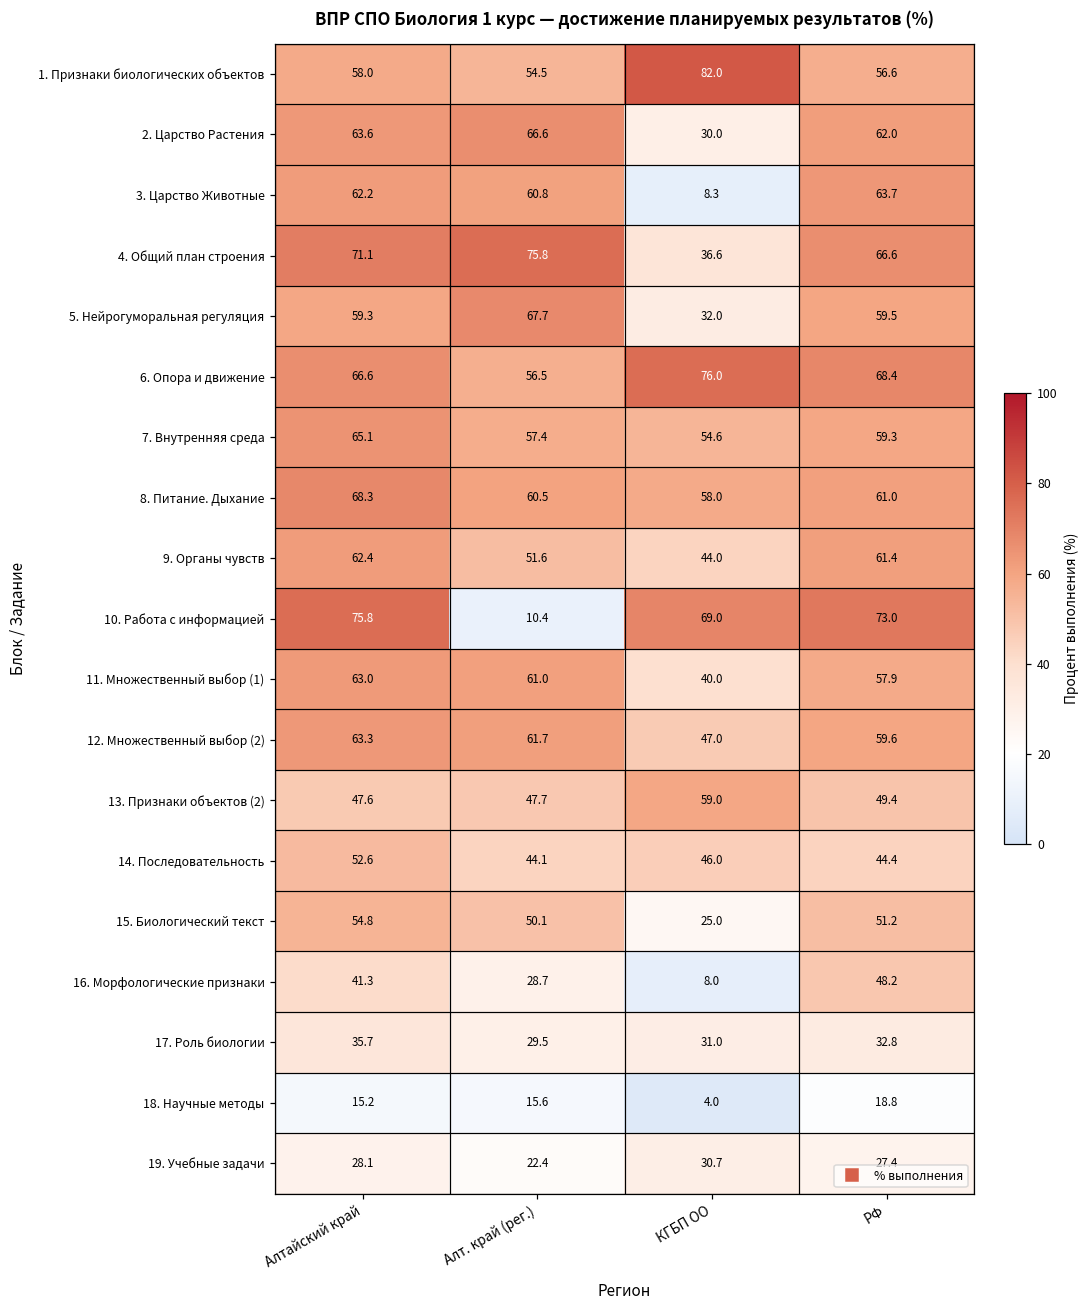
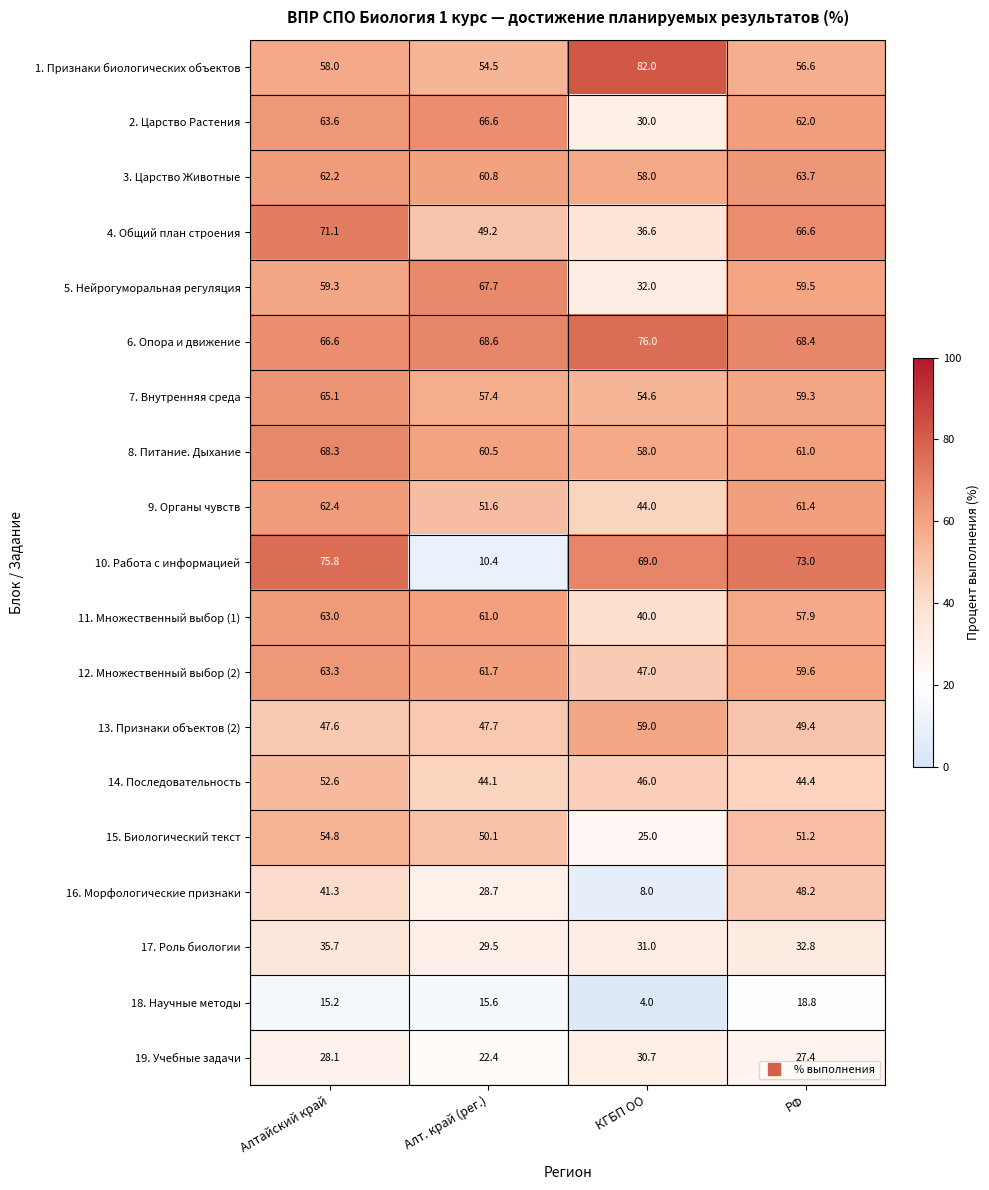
  {
    "1. Признаки биологических объектов": {
      "Алтайский край": 58.0,
      "Алт. край (рег.)": 54.5,
      "КГБП ОО": 82.0,
      "РФ": 56.6
    },
    "2. Царство Растения": {
      "Алтайский край": 63.6,
      "Алт. край (рег.)": 66.6,
      "КГБП ОО": 30.0,
      "РФ": 62.0
    },
    "3. Царство Животные": {
      "Алтайский край": 62.2,
      "Алт. край (рег.)": 60.8,
-     "КГБП ОО": 8.3,
+     "КГБП ОО": 58.0,
      "РФ": 63.7
    },
    "4. Общий план строения": {
      "Алтайский край": 71.1,
-     "Алт. край (рег.)": 75.8,
+     "Алт. край (рег.)": 49.2,
      "КГБП ОО": 36.6,
      "РФ": 66.6
    },
    "5. Нейрогуморальная регуляция": {
      "Алтайский край": 59.3,
      "Алт. край (рег.)": 67.7,
      "КГБП ОО": 32.0,
      "РФ": 59.5
    },
    "6. Опора и движение": {
      "Алтайский край": 66.6,
-     "Алт. край (рег.)": 56.5,
+     "Алт. край (рег.)": 68.6,
      "КГБП ОО": 76.0,
      "РФ": 68.4
    },
    "7. Внутренняя среда": {
      "Алтайский край": 65.1,
      "Алт. край (рег.)": 57.4,
      "КГБП ОО": 54.6,
      "РФ": 59.3
    },
    "8. Питание. Дыхание": {
      "Алтайский край": 68.3,
      "Алт. край (рег.)": 60.5,
      "КГБП ОО": 58.0,
      "РФ": 61.0
    },
    "9. Органы чувств": {
      "Алтайский край": 62.4,
      "Алт. край (рег.)": 51.6,
      "КГБП ОО": 44.0,
      "РФ": 61.4
    },
    "10. Работа с информацией": {
      "Алтайский край": 75.8,
      "Алт. край (рег.)": 10.4,
      "КГБП ОО": 69.0,
      "РФ": 73.0
    },
    "11. Множественный выбор (1)": {
      "Алтайский край": 63.0,
      "Алт. край (рег.)": 61.0,
      "КГБП ОО": 40.0,
      "РФ": 57.9
    },
    "12. Множественный выбор (2)": {
      "Алтайский край": 63.3,
      "Алт. край (рег.)": 61.7,
      "КГБП ОО": 47.0,
      "РФ": 59.6
    },
    "13. Признаки объектов (2)": {
      "Алтайский край": 47.6,
      "Алт. край (рег.)": 47.7,
      "КГБП ОО": 59.0,
      "РФ": 49.4
    },
    "14. Последовательность": {
      "Алтайский край": 52.6,
      "Алт. край (рег.)": 44.1,
      "КГБП ОО": 46.0,
      "РФ": 44.4
    },
    "15. Биологический текст": {
      "Алтайский край": 54.8,
      "Алт. край (рег.)": 50.1,
      "КГБП ОО": 25.0,
      "РФ": 51.2
    },
    "16. Морфологические признаки": {
      "Алтайский край": 41.3,
      "Алт. край (рег.)": 28.7,
      "КГБП ОО": 8.0,
      "РФ": 48.2
    },
    "17. Роль биологии": {
      "Алтайский край": 35.7,
      "Алт. край (рег.)": 29.5,
      "КГБП ОО": 31.0,
      "РФ": 32.8
    },
    "18. Научные методы": {
      "Алтайский край": 15.2,
      "Алт. край (рег.)": 15.6,
      "КГБП ОО": 4.0,
      "РФ": 18.8
    },
    "19. Учебные задачи": {
      "Алтайский край": 28.1,
      "Алт. край (рег.)": 22.4,
      "КГБП ОО": 30.7
    }
  }
